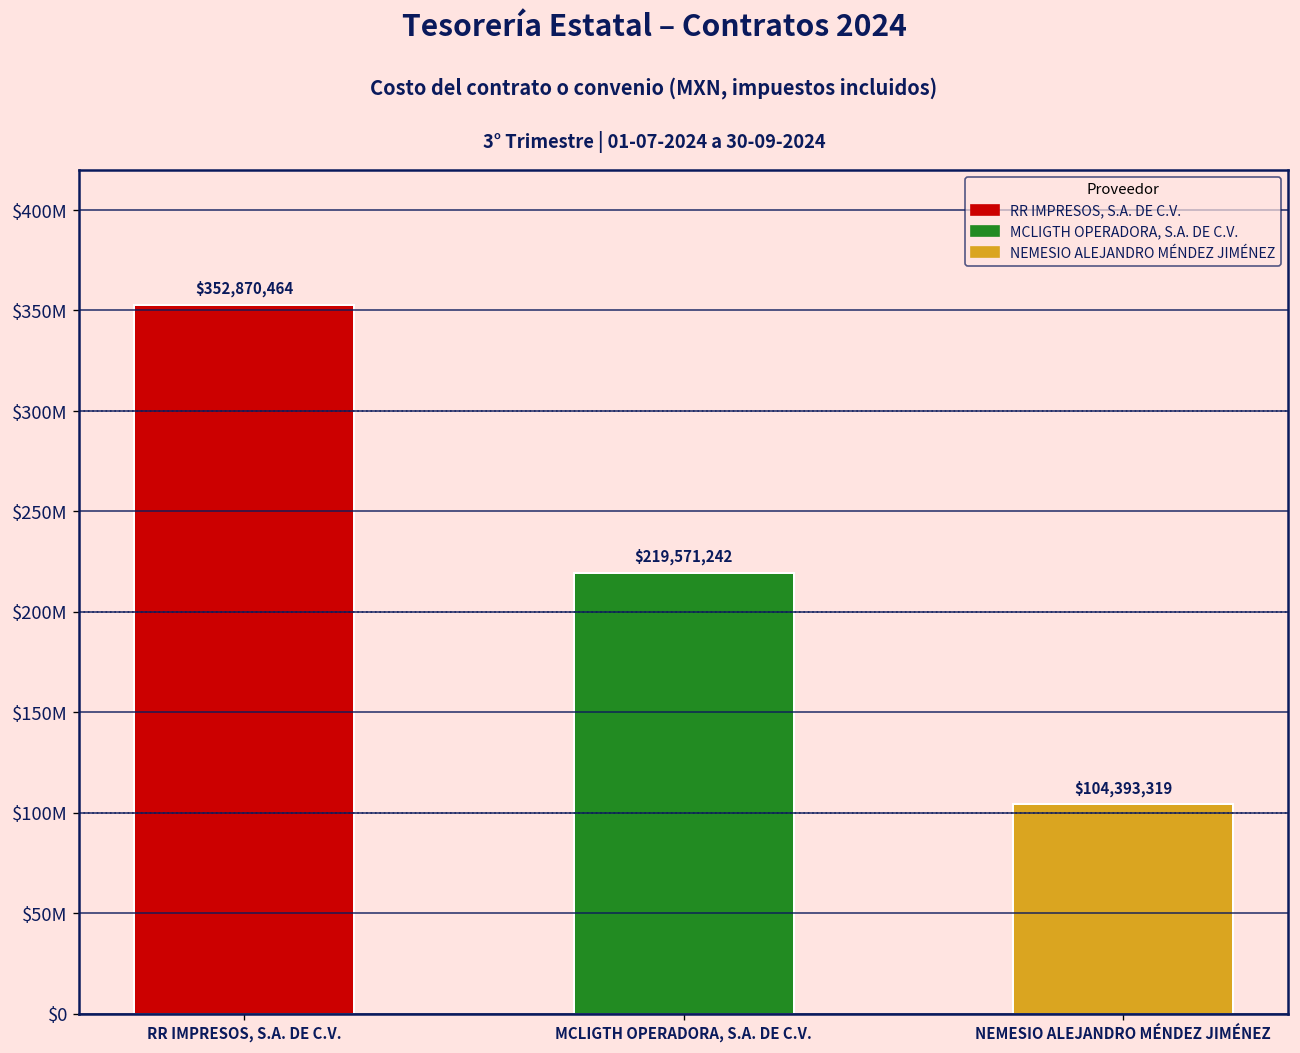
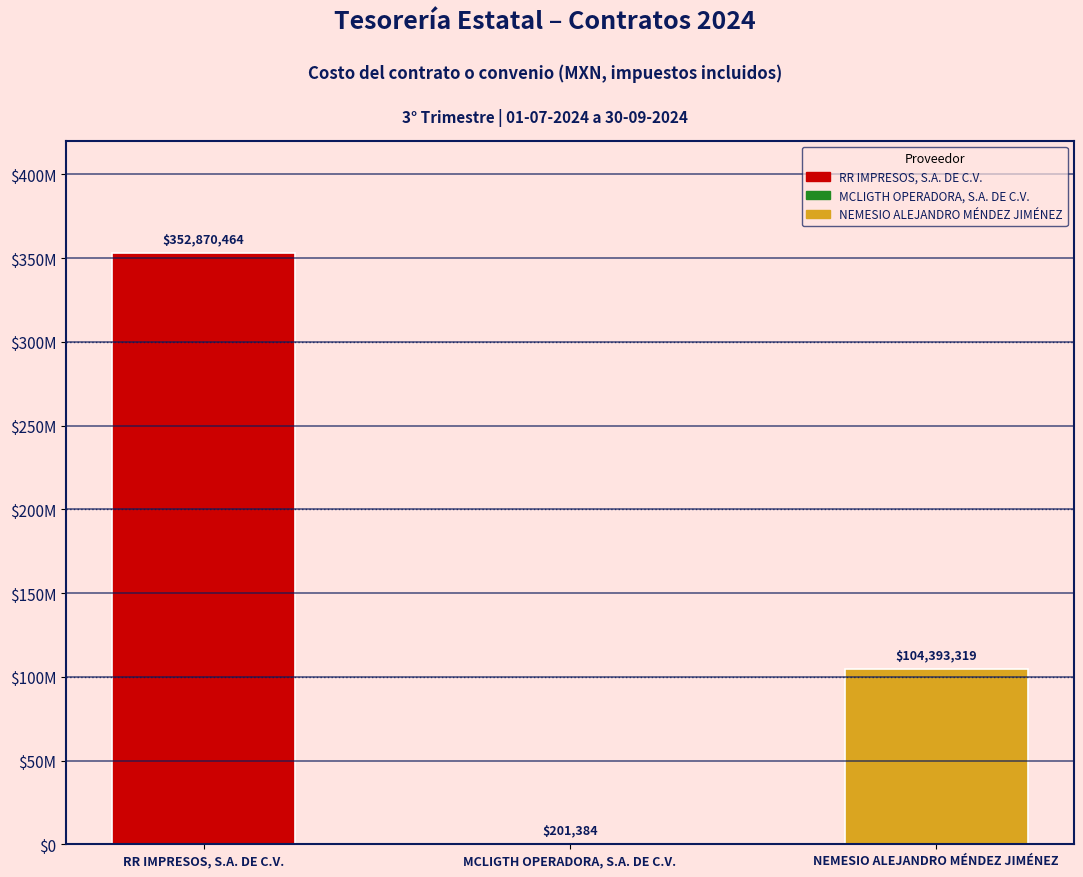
  {
    "RR IMPRESOS, S.A. DE C.V.": "$352,870,464",
-   "MCLIGTH OPERADORA, S.A. DE C.V.": "$219,571,242",
+   "MCLIGTH OPERADORA, S.A. DE C.V.": "$201,384",
    "NEMESIO ALEJANDRO MÉNDEZ JIMÉNEZ": "$104,393,319"
  }
